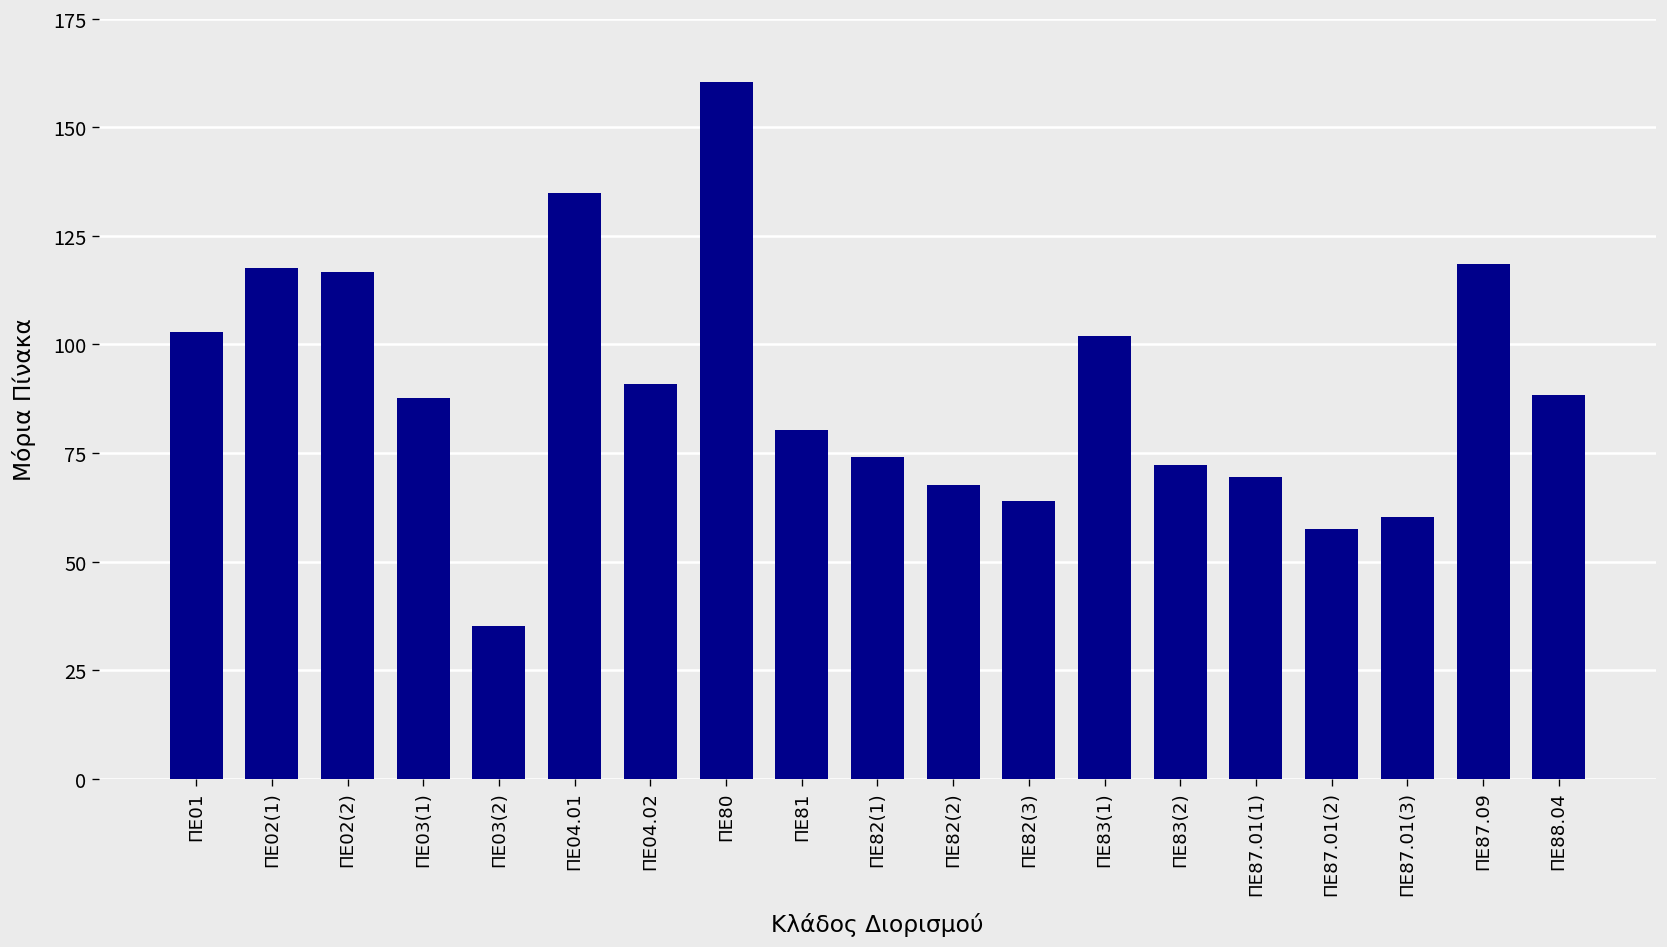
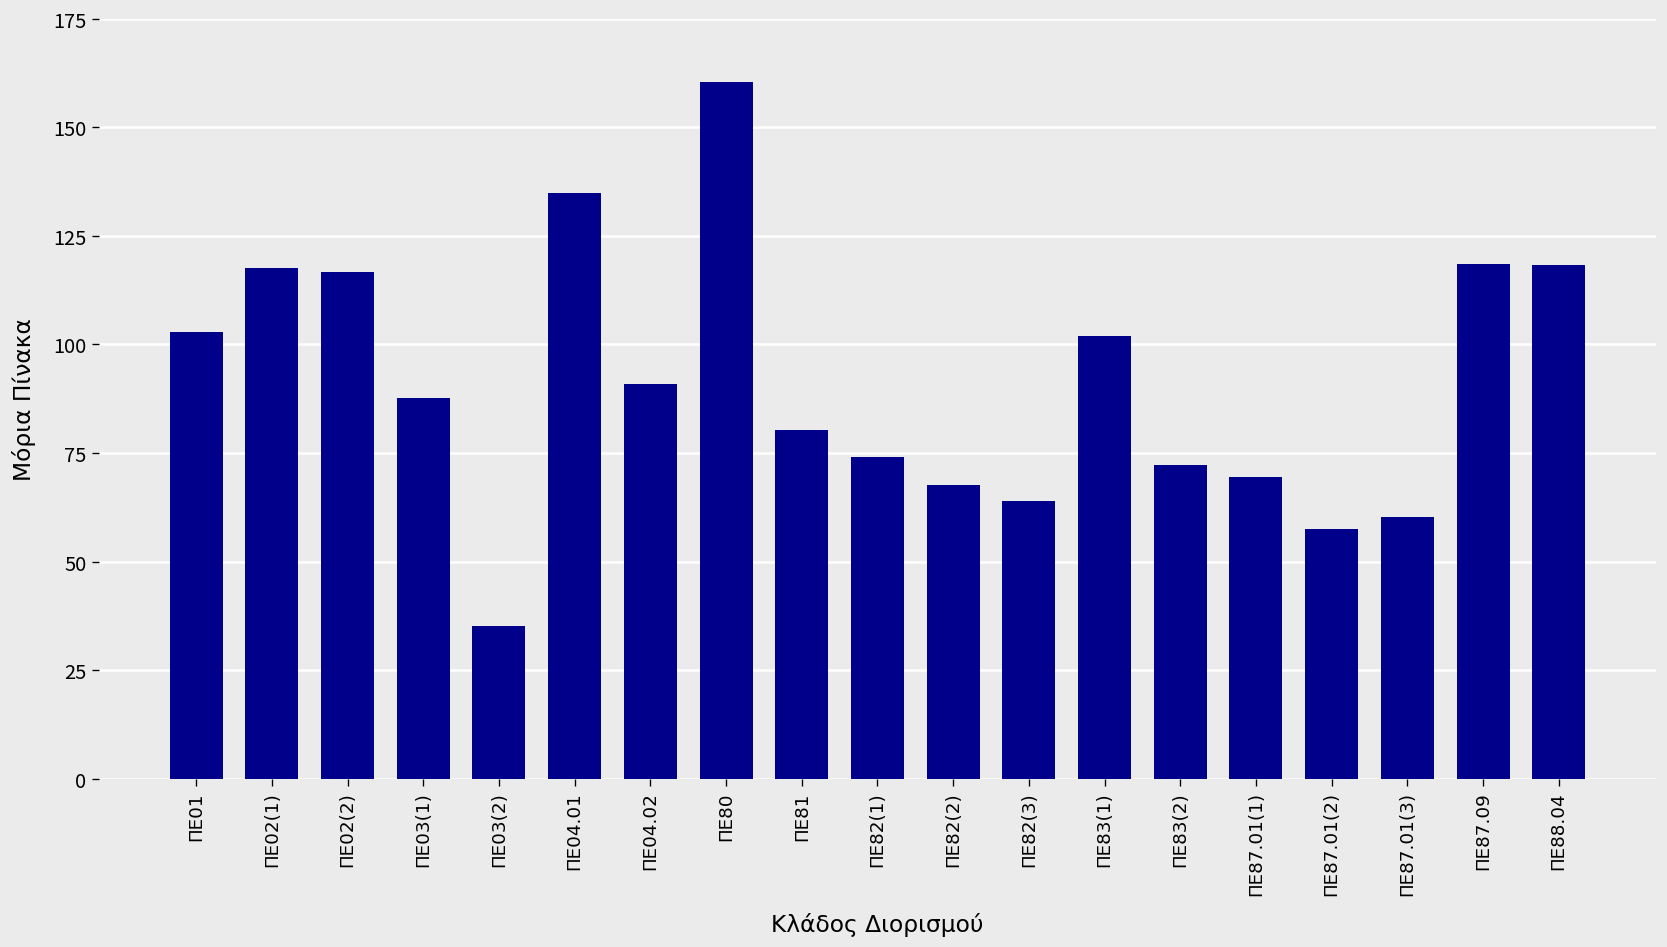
  {
    "ΠΕ01": 103,
    "ΠΕ02(1)": 118,
    "ΠΕ02(2)": 117,
    "ΠΕ03(1)": 88,
    "ΠΕ03(2)": 35,
    "ΠΕ04.01": 135,
    "ΠΕ04.02": 91,
    "ΠΕ80": 161,
    "ΠΕ81": 80,
    "ΠΕ82(1)": 74,
    "ΠΕ82(2)": 68,
    "ΠΕ82(3)": 64,
    "ΠΕ83(1)": 102,
    "ΠΕ83(2)": 72,
    "ΠΕ87.01(1)": 70,
    "ΠΕ87.01(2)": 57,
    "ΠΕ87.01(3)": 60,
    "ΠΕ87.09": 119,
-   "ΠΕ88.04": 88
+   "ΠΕ88.04": 118
  }
